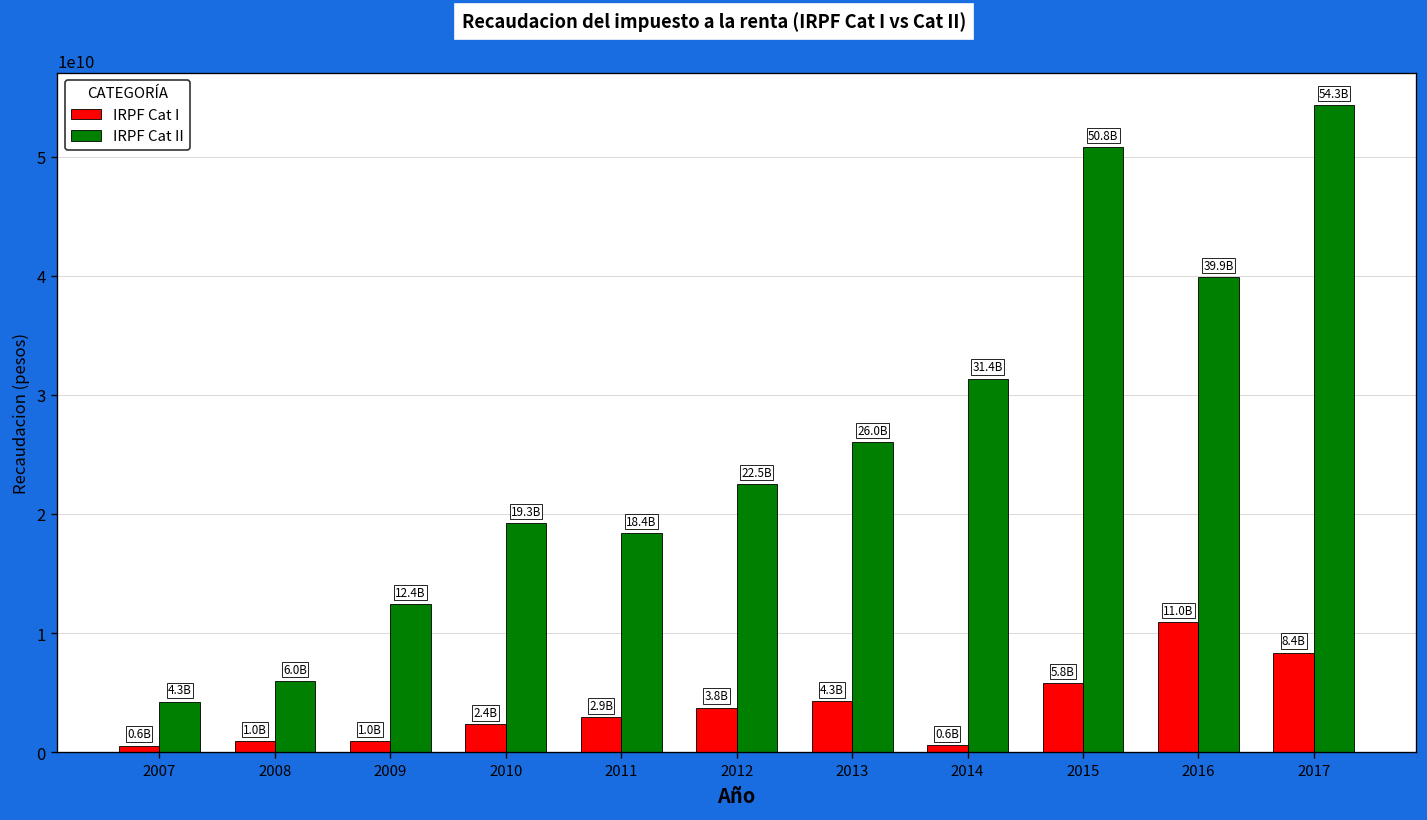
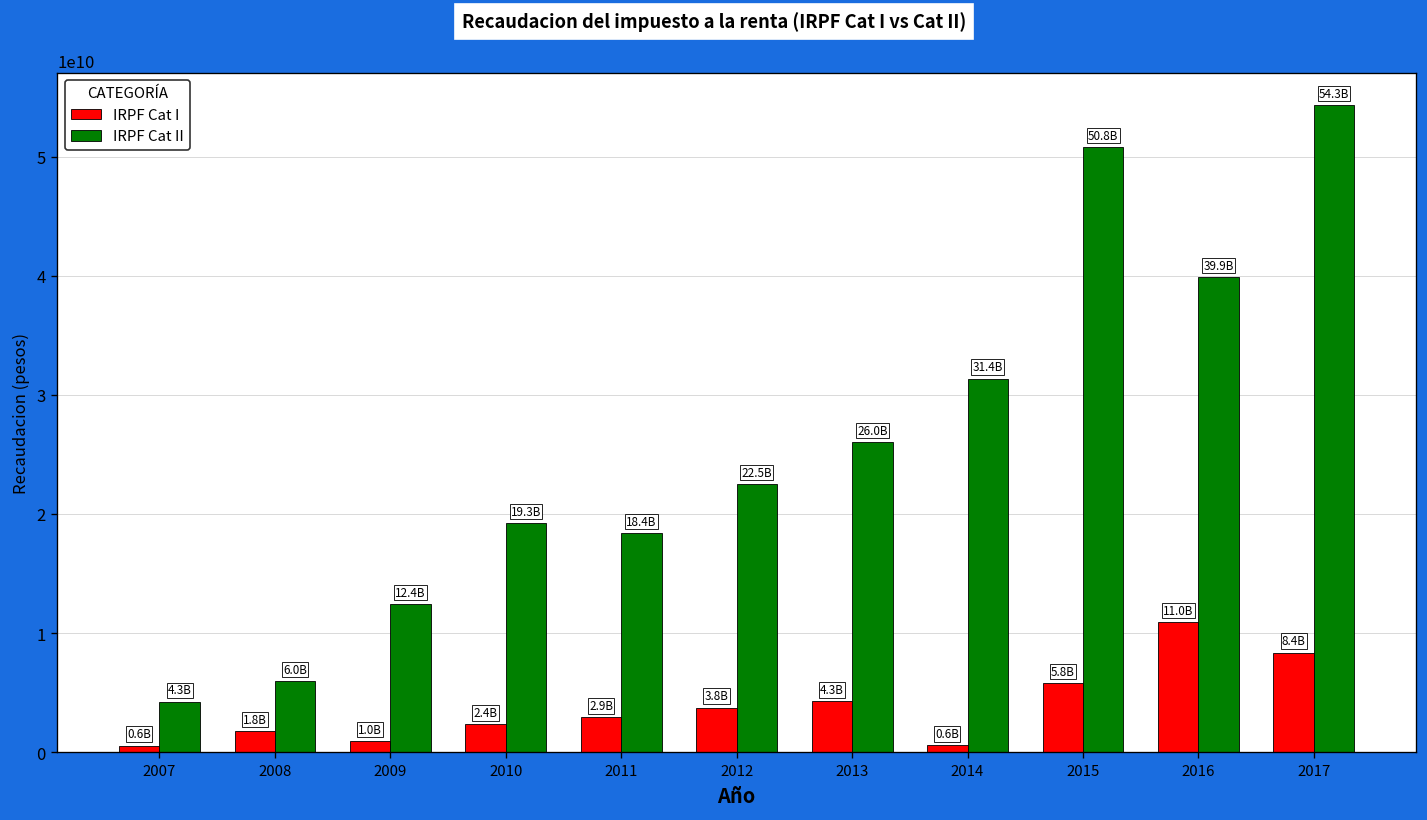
  {
    "IRPF Cat I": {
-     "2008": "1.0B"
+     "2008": "1.8B"
    }
  }
